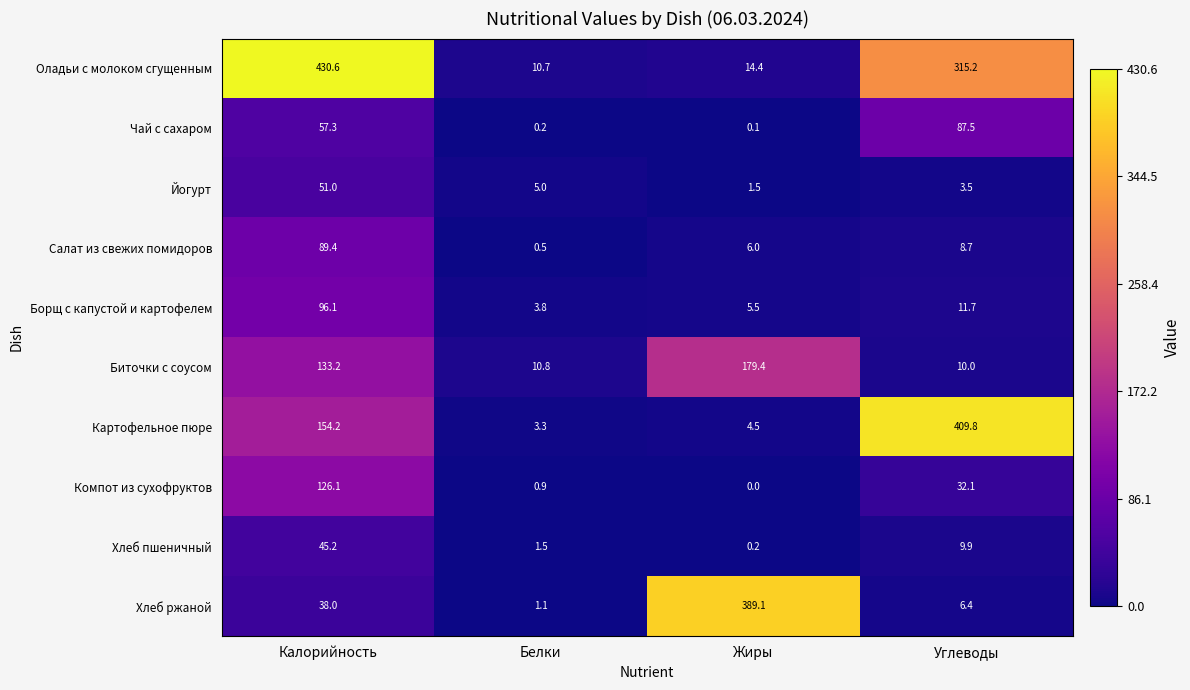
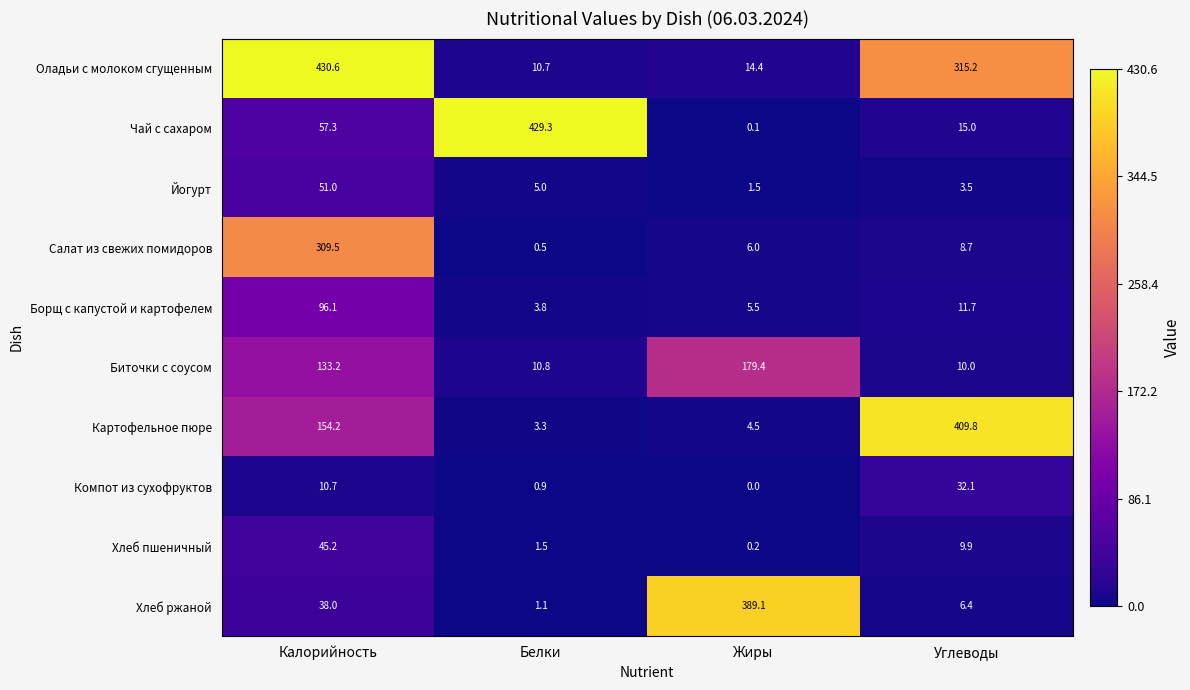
  {
    "Оладьи с молоком сгущенным": {
      "Калорийность": 430.6,
      "Белки": 10.7,
      "Жиры": 14.4,
      "Углеводы": 315.2
    },
    "Чай с сахаром": {
      "Калорийность": 57.3,
-     "Белки": 0.2,
+     "Белки": 429.3,
      "Жиры": 0.1,
-     "Углеводы": 87.5
+     "Углеводы": 15.0
    },
    "Йогурт": {
      "Калорийность": 51.0,
      "Белки": 5.0,
      "Жиры": 1.5,
      "Углеводы": 3.5
    },
    "Салат из свежих помидоров": {
-     "Калорийность": 89.4,
+     "Калорийность": 309.5,
      "Белки": 0.5,
      "Жиры": 6.0,
      "Углеводы": 8.7
    },
    "Борщ с капустой и картофелем": {
      "Калорийность": 96.1,
      "Белки": 3.8,
      "Жиры": 5.5,
      "Углеводы": 11.7
    },
    "Биточки с соусом": {
      "Калорийность": 133.2,
      "Белки": 10.8,
      "Жиры": 179.4,
      "Углеводы": 10.0
    },
    "Картофельное пюре": {
      "Калорийность": 154.2,
      "Белки": 3.3,
      "Жиры": 4.5,
      "Углеводы": 409.8
    },
    "Компот из сухофруктов": {
-     "Калорийность": 126.1,
+     "Калорийность": 10.7,
      "Белки": 0.9,
      "Жиры": 0.0,
      "Углеводы": 32.1
    },
    "Хлеб пшеничный": {
      "Калорийность": 45.2,
      "Белки": 1.5,
      "Жиры": 0.2,
      "Углеводы": 9.9
    },
    "Хлеб ржаной": {
      "Калорийность": 38.0,
      "Белки": 1.1,
      "Жиры": 389.1,
      "Углеводы": 6.4
    }
  }
